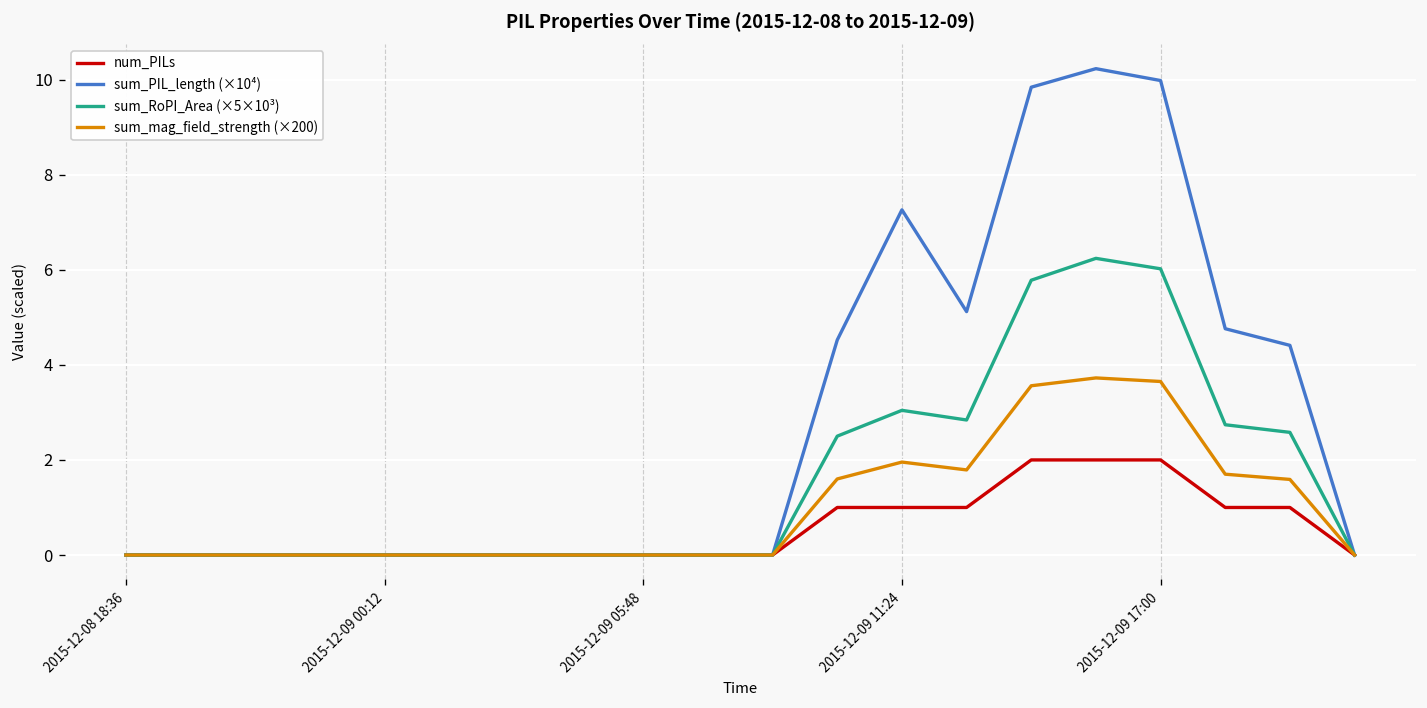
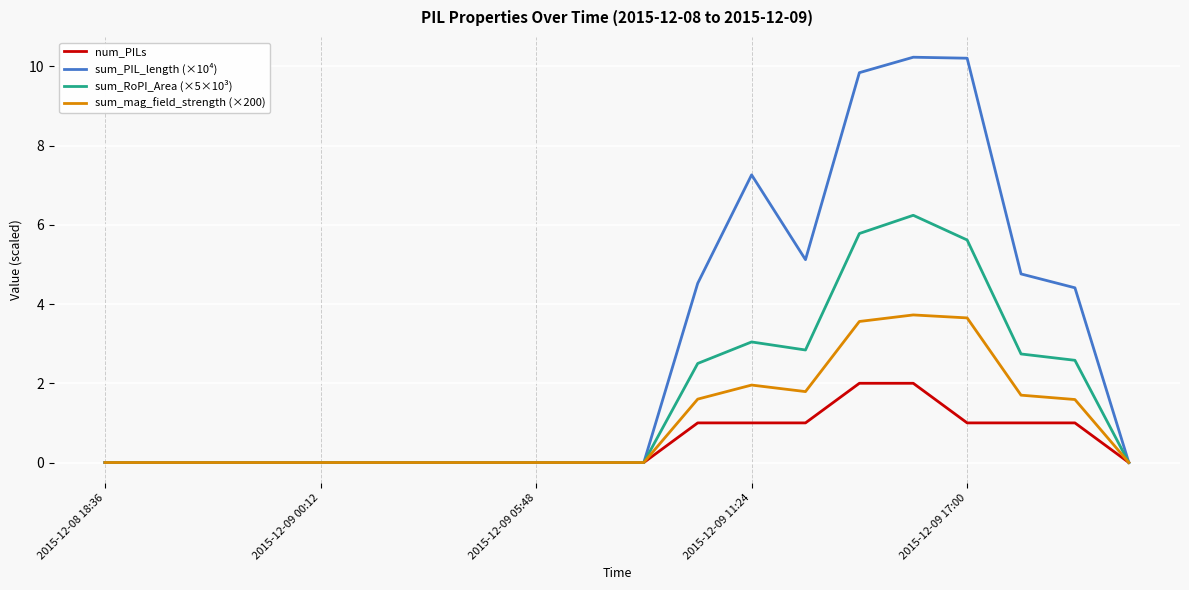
  {
    "num_PILs": {
      "2015-12-09 11:24": 1,
-     "2015-12-09 17:00": 2
+     "2015-12-09 17:00": 1
    },
    "sum_PIL_length (×10⁴)": {
      "2015-12-09 11:24": 7.3,
-     "2015-12-09 17:00": 10.0
+     "2015-12-09 17:00": 10.2
    },
    "sum_RoPI_Area (×5×10³)": {
      "2015-12-09 11:24": 3.0,
-     "2015-12-09 17:00": 6.0
+     "2015-12-09 17:00": 5.6
    },
    "sum_mag_field_strength (×200)": {
      "2015-12-09 11:24": 2.0,
      "2015-12-09 17:00": 3.7
    }
  }
